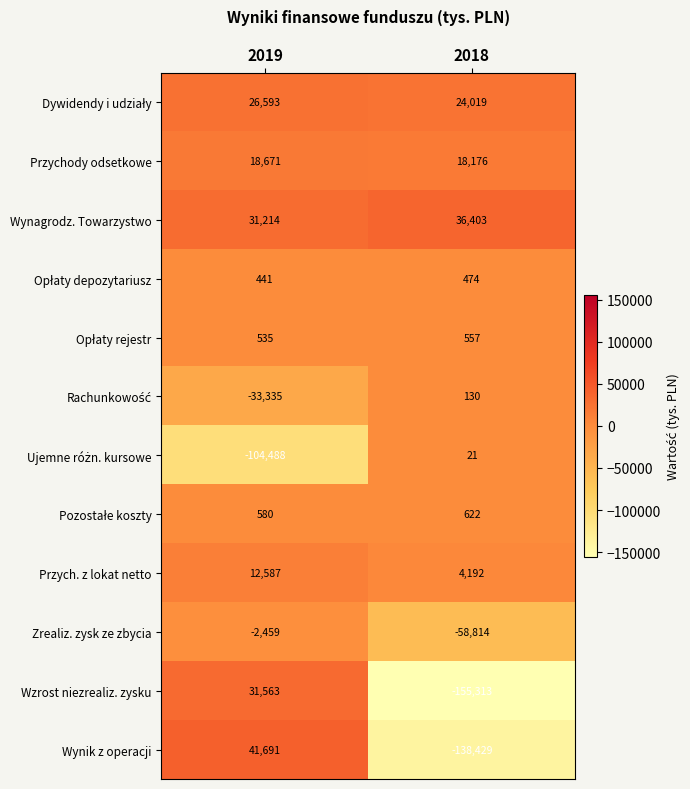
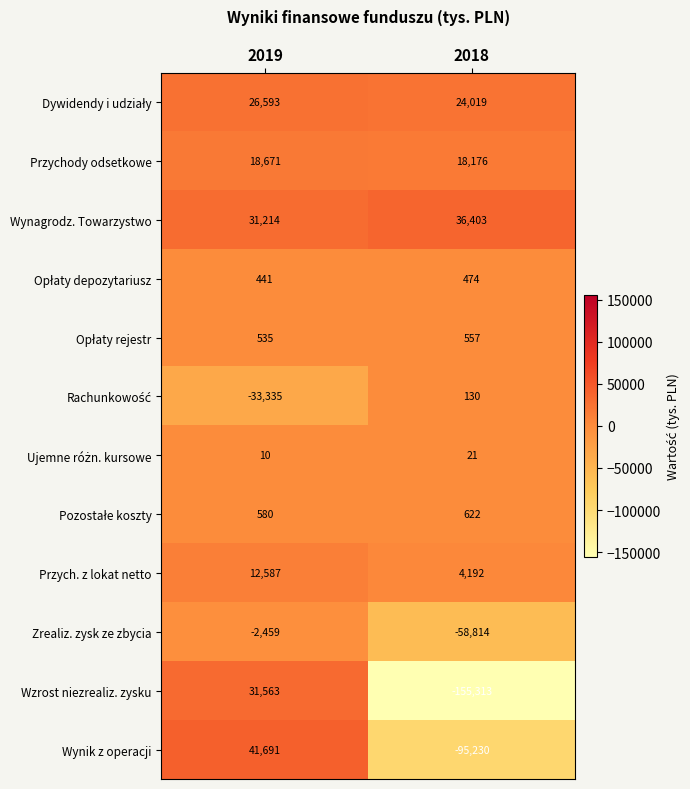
  {
    "Dywidendy i udziały": {
      "2019": "26,593",
      "2018": "24,019"
    },
    "Przychody odsetkowe": {
      "2019": "18,671",
      "2018": "18,176"
    },
    "Wynagrodz. Towarzystwo": {
      "2019": "31,214",
      "2018": "36,403"
    },
    "Opłaty depozytariusz": {
      "2019": "441",
      "2018": "474"
    },
    "Opłaty rejestr": {
      "2019": "535",
      "2018": "557"
    },
    "Rachunkowość": {
      "2019": "-33,335",
      "2018": "130"
    },
    "Ujemne różn. kursowe": {
-     "2019": "-104,488",
+     "2019": "10",
      "2018": "21"
    },
    "Pozostałe koszty": {
      "2019": "580",
      "2018": "622"
    },
    "Przych. z lokat netto": {
      "2019": "12,587",
      "2018": "4,192"
    },
    "Zrealiz. zysk ze zbycia": {
      "2019": "-2,459",
      "2018": "-58,814"
    },
    "Wzrost niezrealiz. zysku": {
      "2019": "31,563",
      "2018": "-155,313"
    },
    "Wynik z operacji": {
      "2019": "41,691",
-     "2018": "-138,429"
+     "2018": "-95,230"
    }
  }
